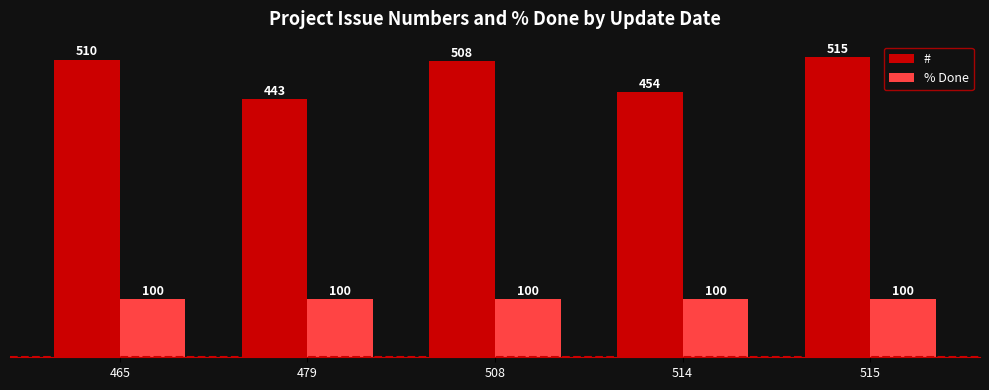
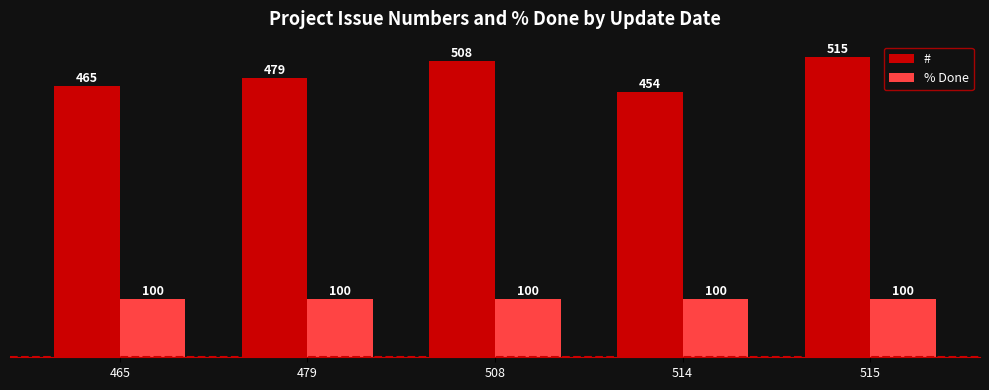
  {
    "#": {
-     "465": 510,
-     "479": 443,
+     "465": 465,
+     "479": 479,
      "508": 508,
      "514": 454,
      "515": 515
    },
    "% Done": {
      "465": 100,
      "479": 100,
      "508": 100,
      "514": 100,
      "515": 100
    }
  }
